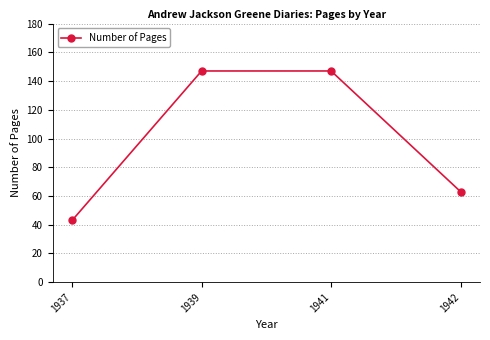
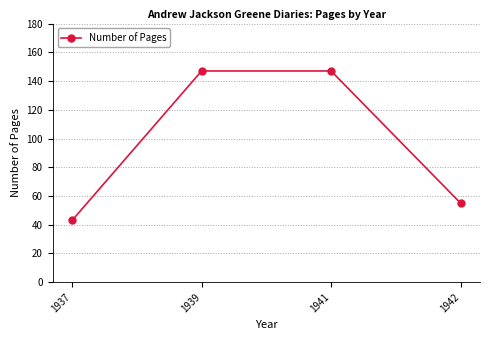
  {
    "1937": 43,
    "1939": 147,
    "1941": 147,
-   "1942": 63
+   "1942": 55
  }
